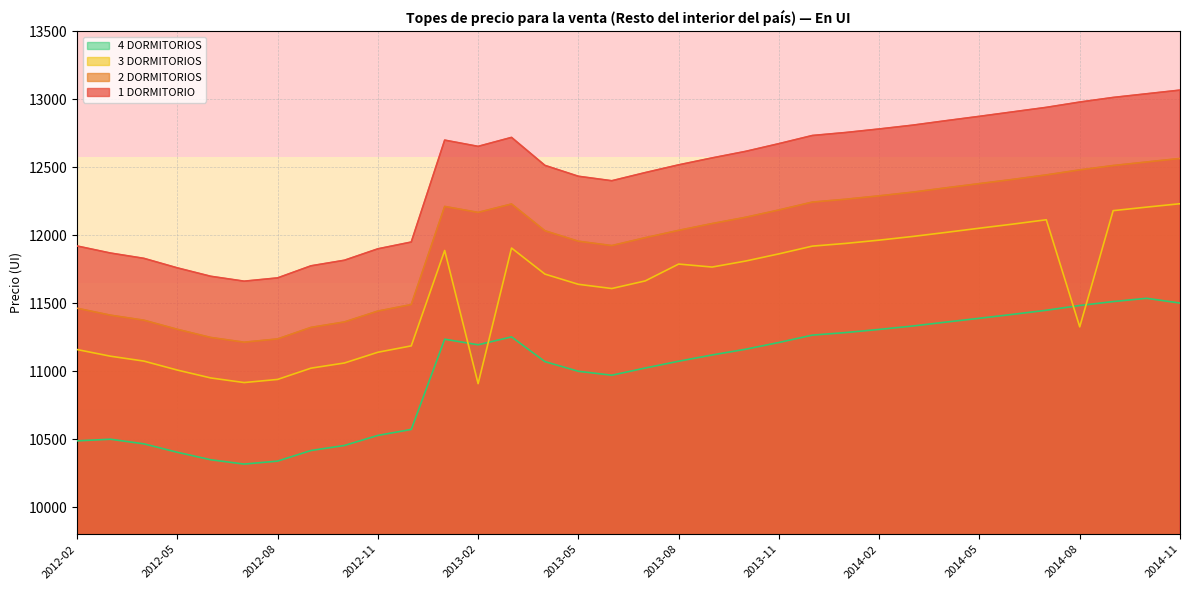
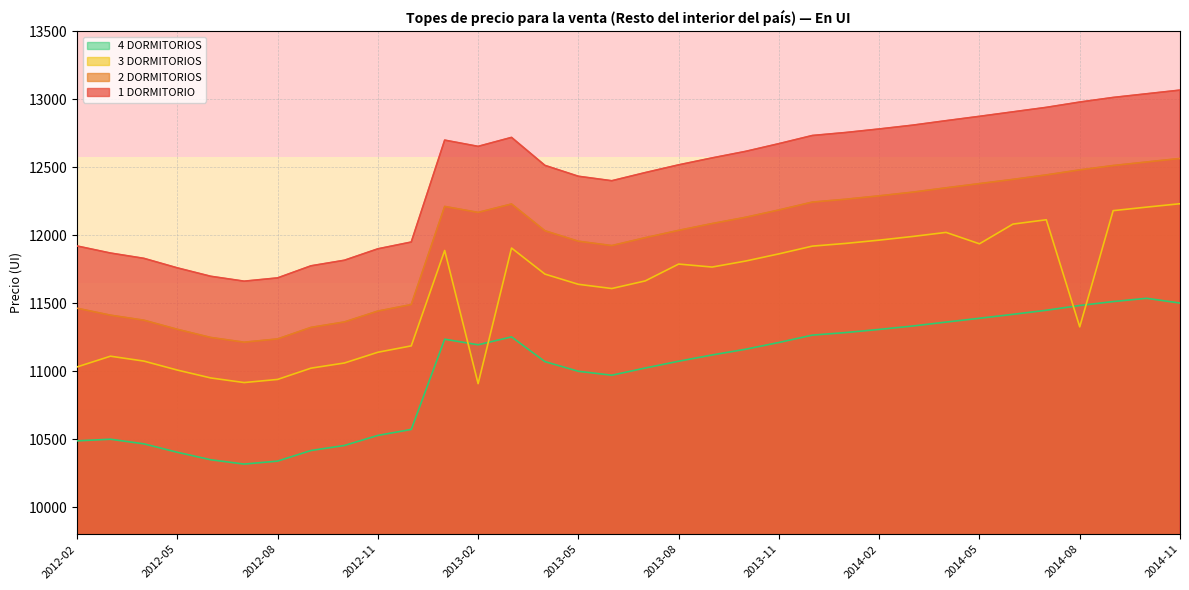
  {
    "4 DORMITORIOS": {
      "2012-02": 10490,
      "2012-05": 10400,
      "2012-08": 10340,
      "2012-11": 10530,
      "2013-02": 11190,
      "2013-05": 11000,
      "2013-08": 11070,
      "2013-11": 11210,
      "2014-02": 11310,
      "2014-05": 11390,
      "2014-08": 11480,
      "2014-11": 11500
    },
    "3 DORMITORIOS": {
-     "2012-02": 11160,
+     "2012-02": 11030,
      "2012-05": 11010,
      "2012-08": 10940,
      "2012-11": 11140,
      "2013-02": 10910,
      "2013-05": 11640,
      "2013-08": 11790,
      "2013-11": 11860,
      "2014-02": 11960,
-     "2014-05": 12050,
+     "2014-05": 11940,
      "2014-08": 11330,
      "2014-11": 12230
    }
  }
